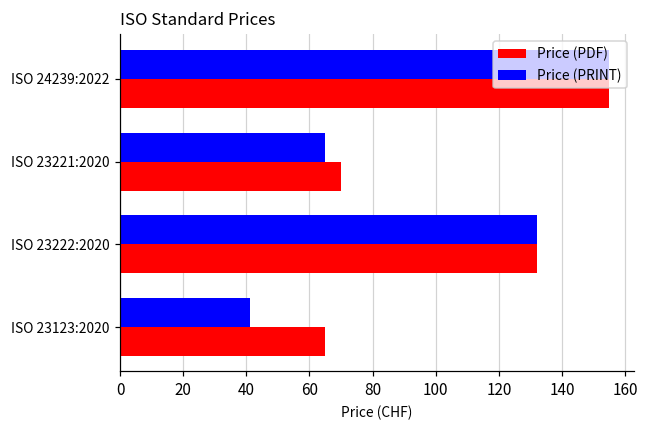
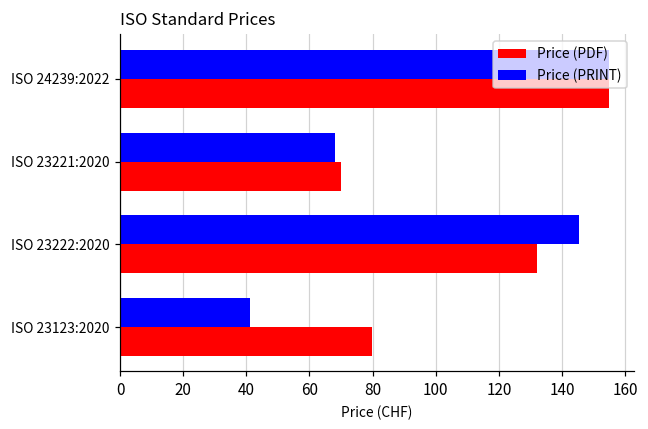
  {
    "Price (PDF)": {
      "ISO 24239:2022": 155,
      "ISO 23221:2020": 70,
      "ISO 23222:2020": 132,
-     "ISO 23123:2020": 65
+     "ISO 23123:2020": 80
    },
    "Price (PRINT)": {
-     "ISO 23221:2020": 65,
-     "ISO 23222:2020": 132,
+     "ISO 23221:2020": 68,
+     "ISO 23222:2020": 146,
      "ISO 23123:2020": 41
    }
  }
